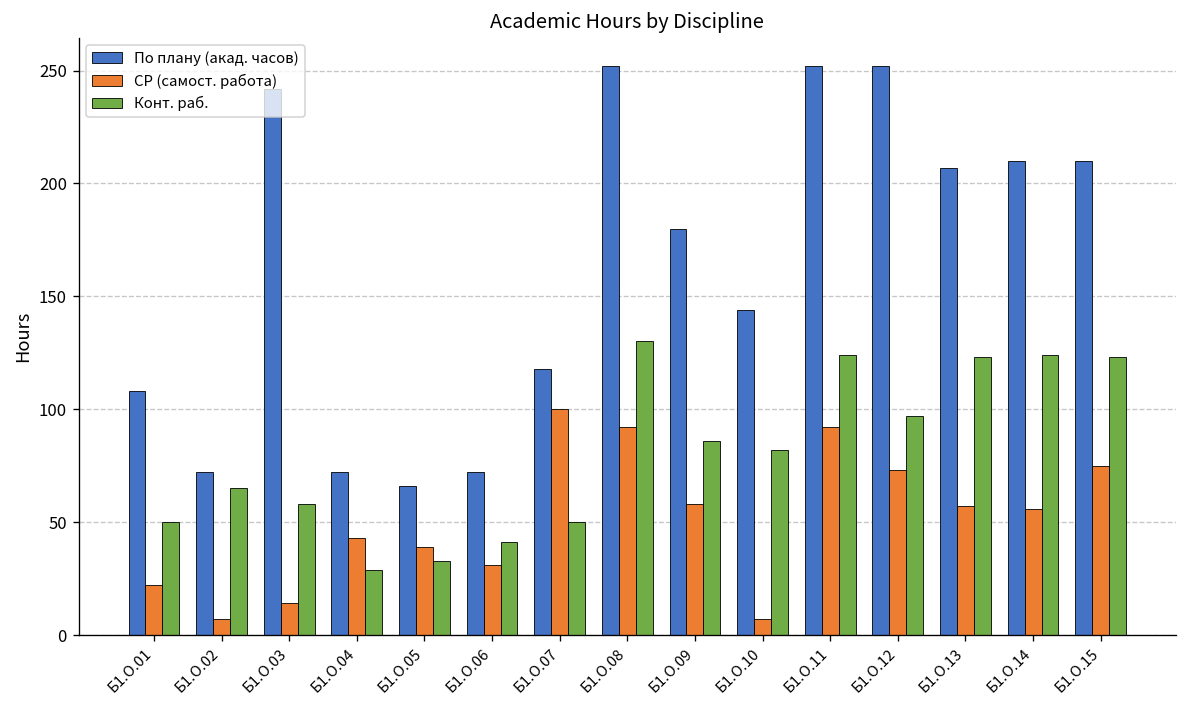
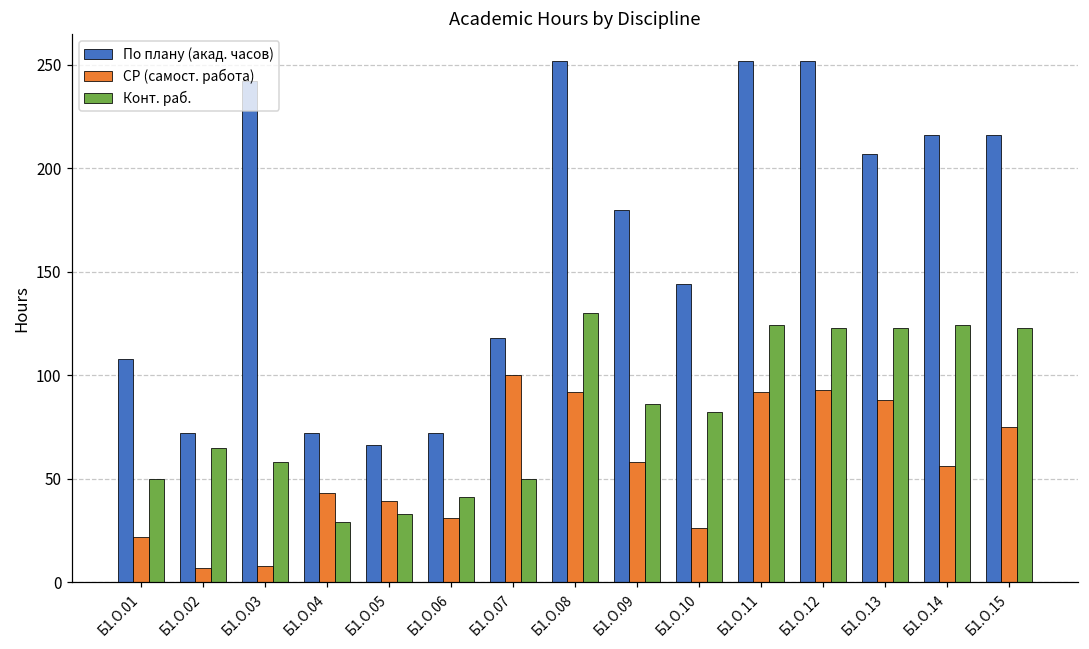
  {
    "По плану (акад. часов)": {
      "Б1.О.01": 108,
      "Б1.О.02": 72,
      "Б1.О.04": 72,
      "Б1.О.05": 66,
      "Б1.О.06": 72,
      "Б1.О.07": 118,
      "Б1.О.08": 252,
      "Б1.О.09": 180,
      "Б1.О.10": 144,
      "Б1.О.11": 252,
      "Б1.О.12": 252,
      "Б1.О.13": 207,
-     "Б1.О.14": 210,
-     "Б1.О.15": 210
+     "Б1.О.14": 216,
+     "Б1.О.15": 216
    },
    "СР (самост. работа)": {
      "Б1.О.01": 22,
      "Б1.О.02": 7,
-     "Б1.О.03": 14,
+     "Б1.О.03": 8,
      "Б1.О.04": 43,
      "Б1.О.05": 39,
      "Б1.О.06": 31,
      "Б1.О.07": 100,
      "Б1.О.08": 92,
      "Б1.О.09": 58,
-     "Б1.О.10": 7,
+     "Б1.О.10": 26,
      "Б1.О.11": 92,
-     "Б1.О.12": 73,
-     "Б1.О.13": 57,
+     "Б1.О.12": 93,
+     "Б1.О.13": 88,
      "Б1.О.14": 56,
      "Б1.О.15": 75
    },
    "Конт. раб.": {
      "Б1.О.01": 50,
      "Б1.О.02": 65,
      "Б1.О.03": 58,
      "Б1.О.04": 29,
      "Б1.О.05": 33,
      "Б1.О.06": 41,
      "Б1.О.07": 50,
      "Б1.О.08": 130,
      "Б1.О.09": 86,
      "Б1.О.10": 82,
      "Б1.О.11": 124,
-     "Б1.О.12": 97,
+     "Б1.О.12": 123,
      "Б1.О.13": 123,
      "Б1.О.14": 124,
      "Б1.О.15": 123
    }
  }
